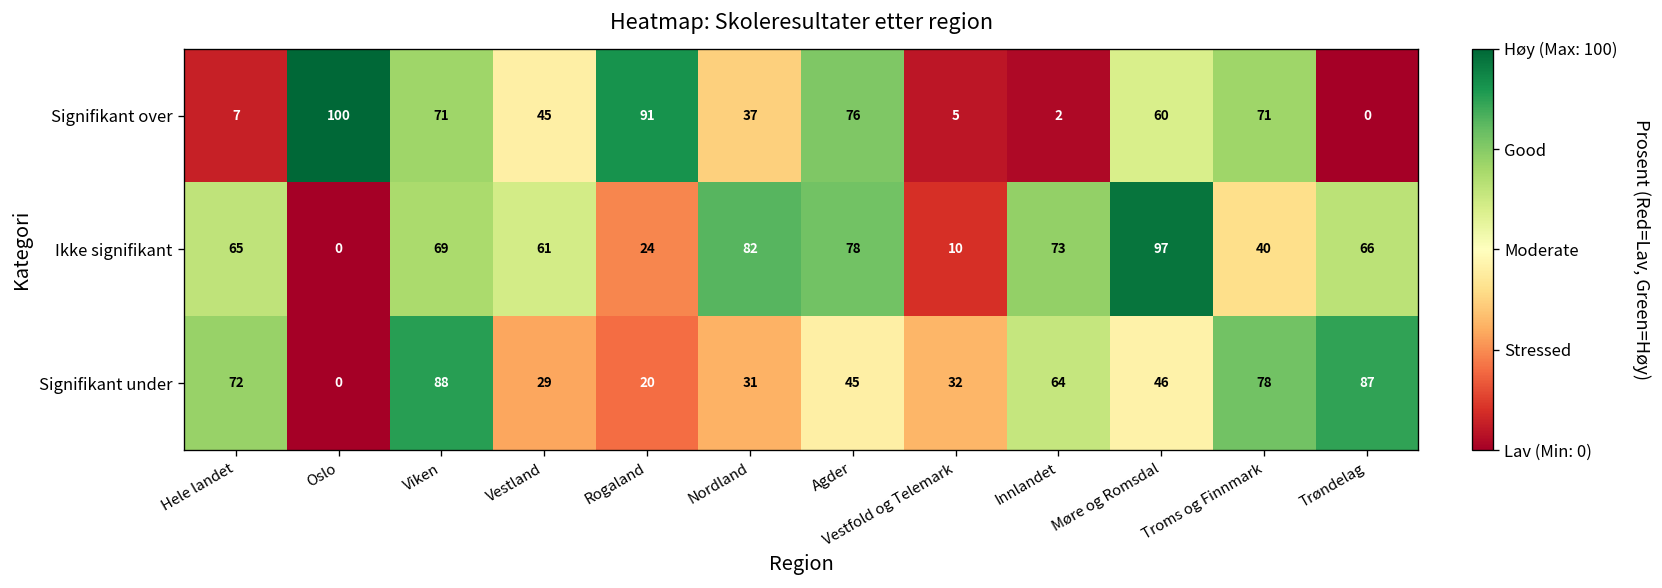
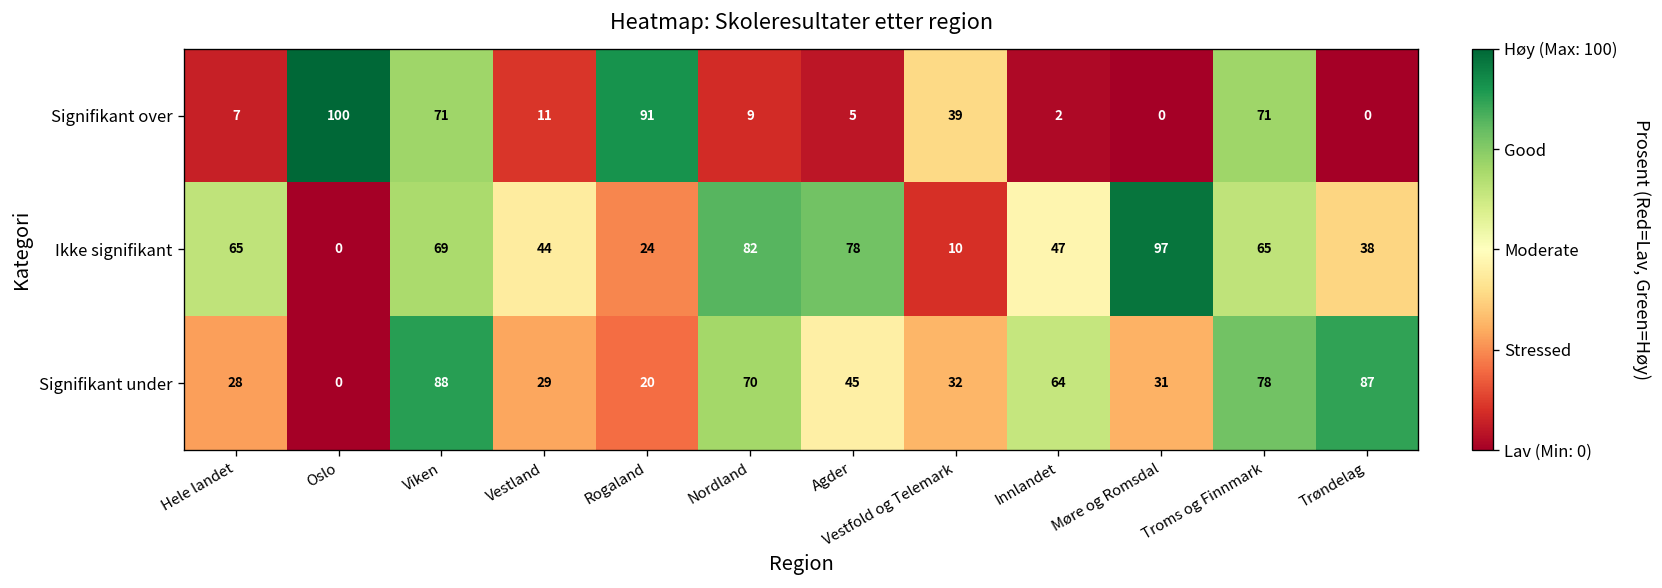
  {
    "Signifikant over": {
      "Hele landet": 7,
      "Oslo": 100,
      "Viken": 71,
-     "Vestland": 45,
+     "Vestland": 11,
      "Rogaland": 91,
-     "Nordland": 37,
-     "Agder": 76,
-     "Vestfold og Telemark": 5,
+     "Nordland": 9,
+     "Agder": 5,
+     "Vestfold og Telemark": 39,
      "Innlandet": 2,
-     "Møre og Romsdal": 60,
+     "Møre og Romsdal": 0,
      "Troms og Finnmark": 71,
      "Trøndelag": 0
    },
    "Ikke signifikant": {
      "Hele landet": 65,
      "Oslo": 0,
      "Viken": 69,
-     "Vestland": 61,
+     "Vestland": 44,
      "Rogaland": 24,
      "Nordland": 82,
      "Agder": 78,
      "Vestfold og Telemark": 10,
-     "Innlandet": 73,
+     "Innlandet": 47,
      "Møre og Romsdal": 97,
-     "Troms og Finnmark": 40,
-     "Trøndelag": 66
+     "Troms og Finnmark": 65,
+     "Trøndelag": 38
    },
    "Signifikant under": {
-     "Hele landet": 72,
+     "Hele landet": 28,
      "Oslo": 0,
      "Viken": 88,
      "Vestland": 29,
      "Rogaland": 20,
-     "Nordland": 31,
+     "Nordland": 70,
      "Agder": 45,
      "Vestfold og Telemark": 32,
      "Innlandet": 64,
-     "Møre og Romsdal": 46,
+     "Møre og Romsdal": 31,
      "Troms og Finnmark": 78,
      "Trøndelag": 87
    }
  }
